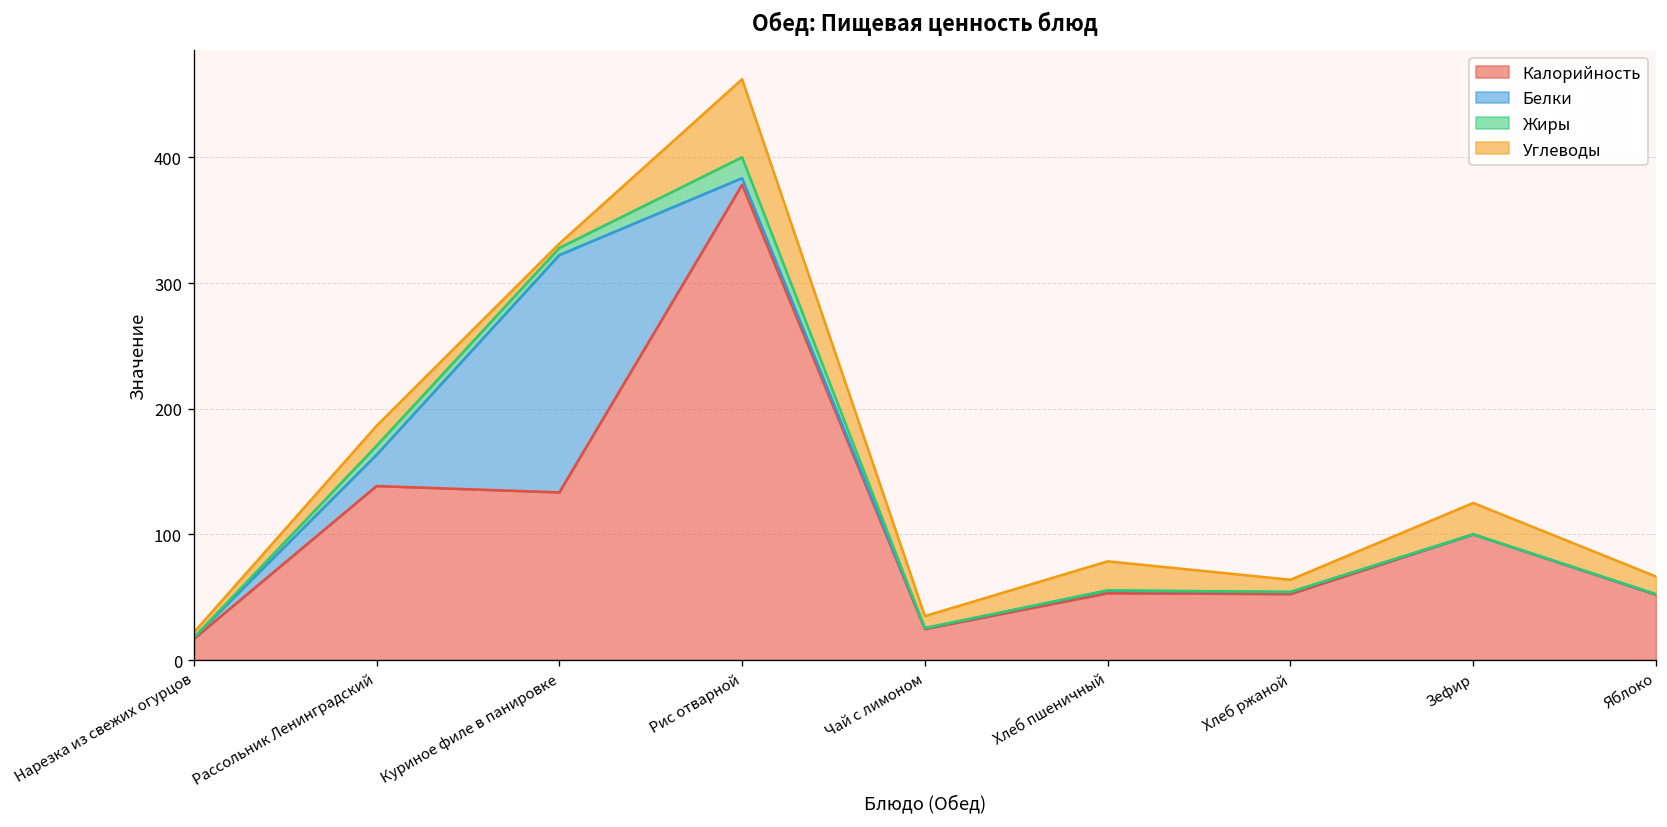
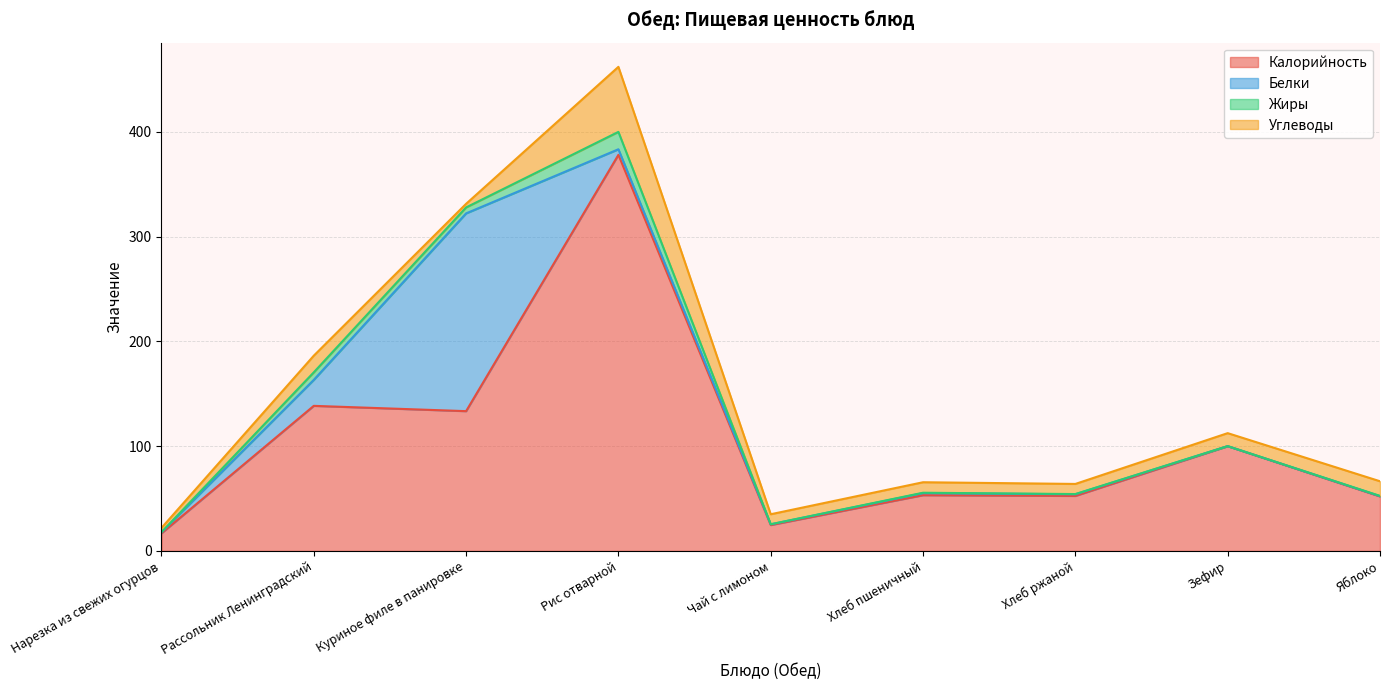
  {
    "Калорийность": {
      "Рассольник Ленинградский": 139,
      "Куриное филе в панировке": 133,
      "Рис отварной": 378
    },
    "Белки": {
      "Рассольник Ленинградский": 25,
      "Куриное филе в панировке": 189,
      "Рис отварной": 5
    },
    "Жиры": {
      "Рассольник Ленинградский": 7,
      "Куриное филе в панировке": 6,
      "Рис отварной": 17
    },
    "Углеводы": {
      "Нарезка из свежих огурцов": 4,
      "Рассольник Ленинградский": 16,
      "Куриное филе в панировке": 3,
      "Рис отварной": 62,
      "Чай с лимоном": 10,
-     "Хлеб пшеничный": 23,
+     "Хлеб пшеничный": 10,
      "Хлеб ржаной": 10,
-     "Зефир": 25,
+     "Зефир": 12,
      "Яблоко": 14
    }
  }
